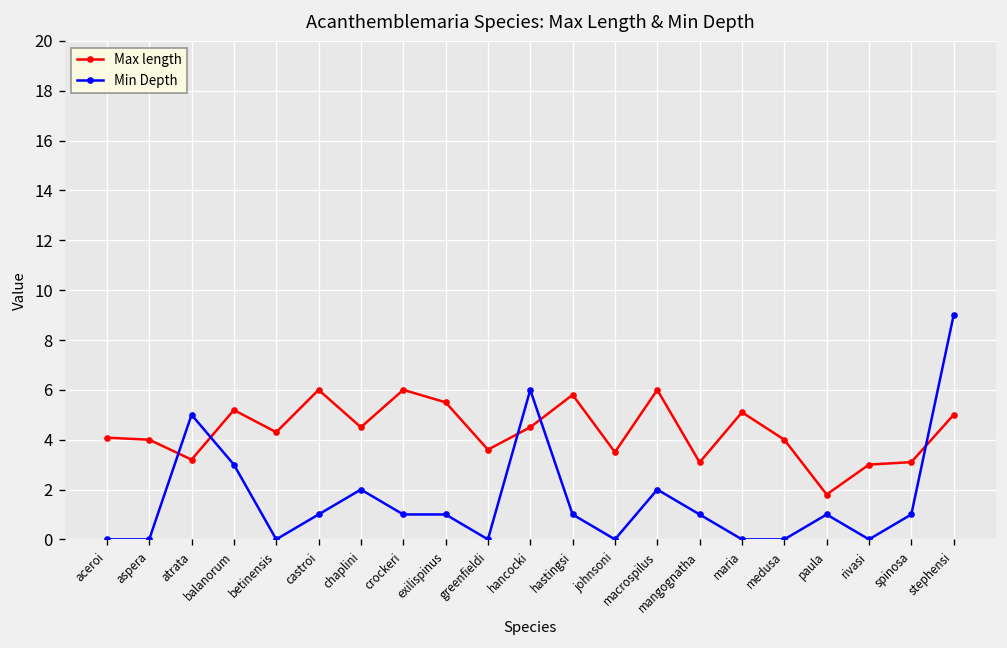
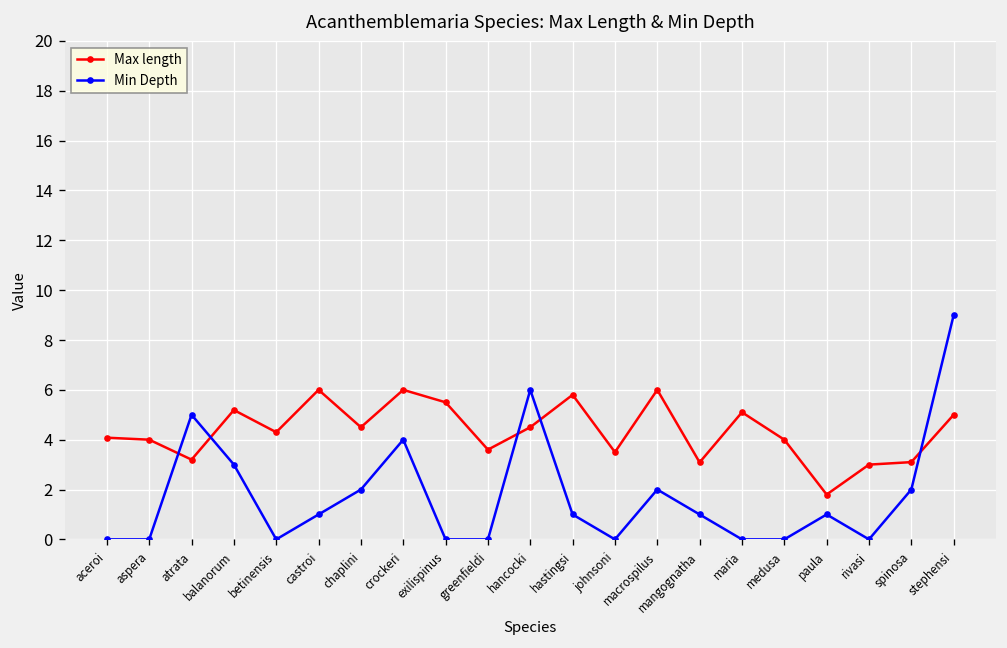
  {
    "Max length": {
      "aceroi": 4,
      "aspera": 4,
      "atrata": 3.2,
      "balanorum": 5.2,
      "betinensis": 4.3,
      "castroi": 6,
      "chaplini": 4.5,
      "crockeri": 6,
      "exilispinus": 5.5,
      "greenfieldi": 3.6,
      "hancocki": 4.5,
      "hastingsi": 5.8,
      "johnsoni": 3.5,
      "macrospilus": 6,
      "mangognatha": 3,
      "maria": 5,
      "medusa": 4,
      "paula": 1.8,
      "rivasi": 3,
      "spinosa": 3,
      "stephensi": 5
    },
    "Min Depth": {
      "aceroi": 0,
      "aspera": 0,
      "atrata": 5,
      "balanorum": 3,
      "betinensis": 0,
      "castroi": 1,
      "chaplini": 2,
-     "crockeri": 1,
-     "exilispinus": 1,
+     "crockeri": 4,
+     "exilispinus": 0,
      "greenfieldi": 0,
      "hancocki": 6,
      "hastingsi": 1,
      "johnsoni": 0,
      "macrospilus": 2,
      "mangognatha": 1,
      "maria": 0,
      "medusa": 0,
      "paula": 1,
      "rivasi": 0,
-     "spinosa": 1,
+     "spinosa": 2,
      "stephensi": 9
    }
  }
